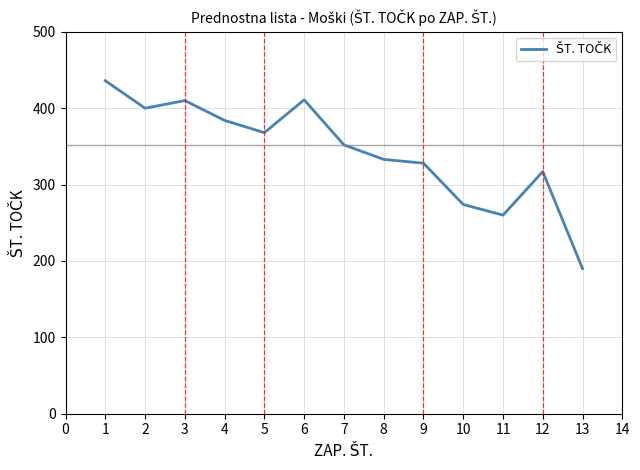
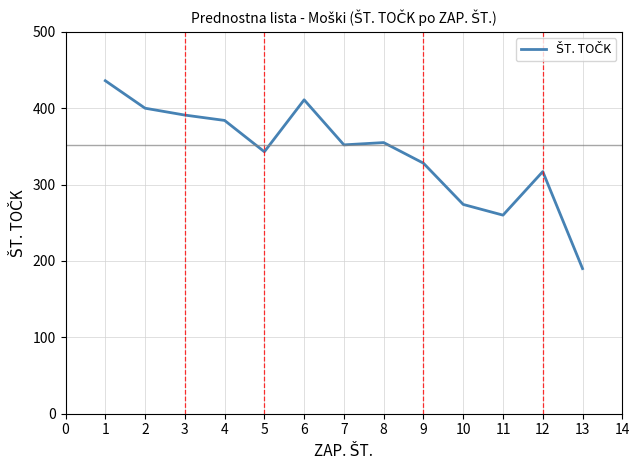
  {
    "1": 440,
    "2": 400,
-   "3": 410,
+   "3": 390,
    "4": 380,
-   "5": 370,
+   "5": 340,
    "6": 410,
    "7": 350,
-   "8": 330,
+   "8": 360,
    "9": 330,
    "10": 270,
    "11": 260,
    "12": 320,
    "13": 190
  }
